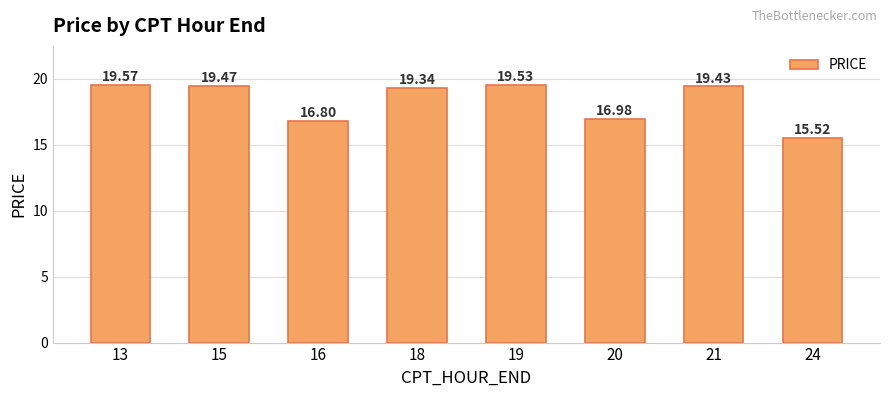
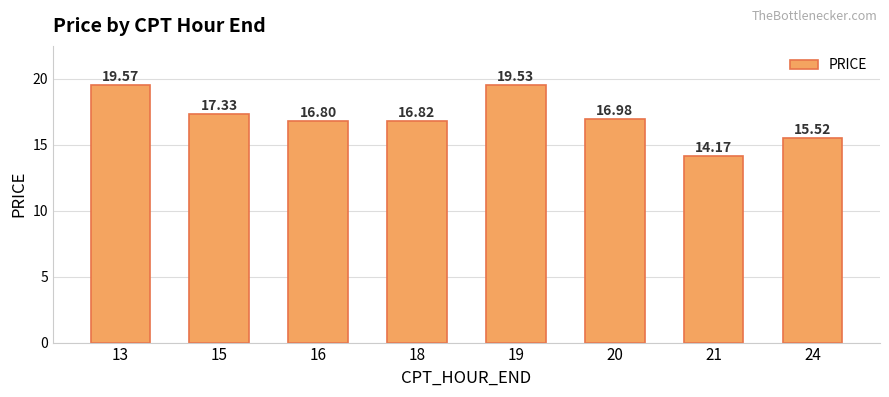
  {
    "13": 19.57,
-   "15": 19.47,
+   "15": 17.33,
    "16": 16.80,
-   "18": 19.34,
+   "18": 16.82,
    "19": 19.53,
    "20": 16.98,
-   "21": 19.43,
+   "21": 14.17,
    "24": 15.52
  }
